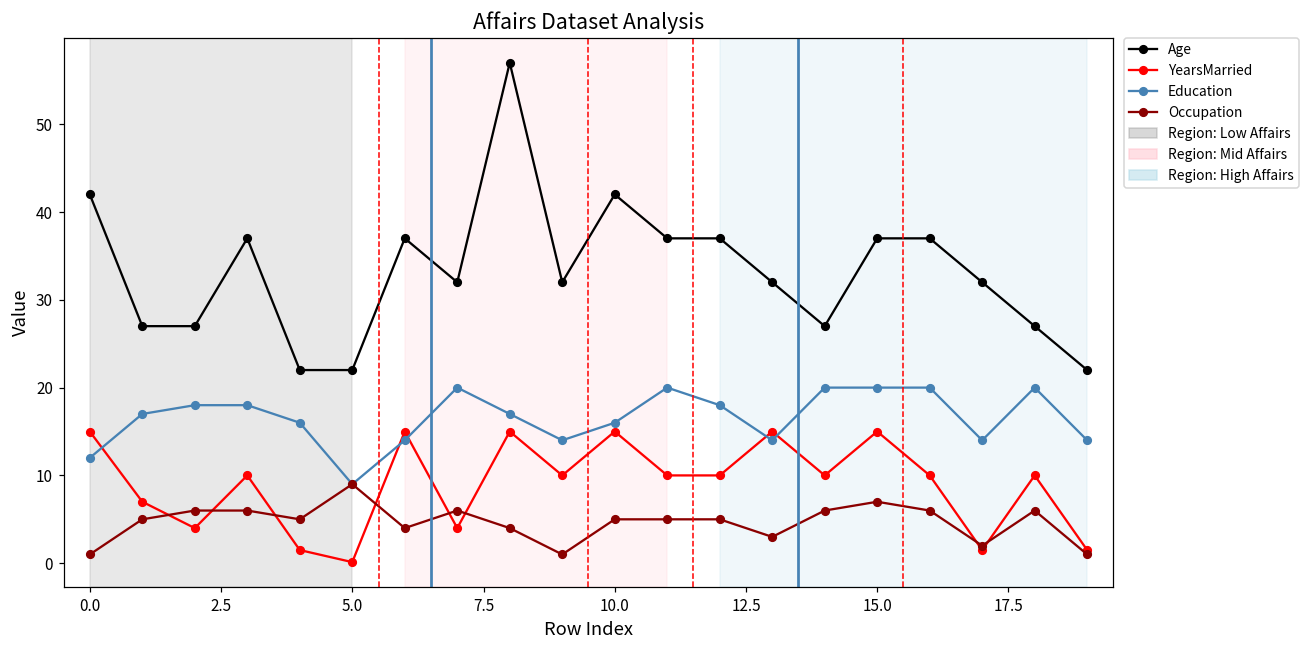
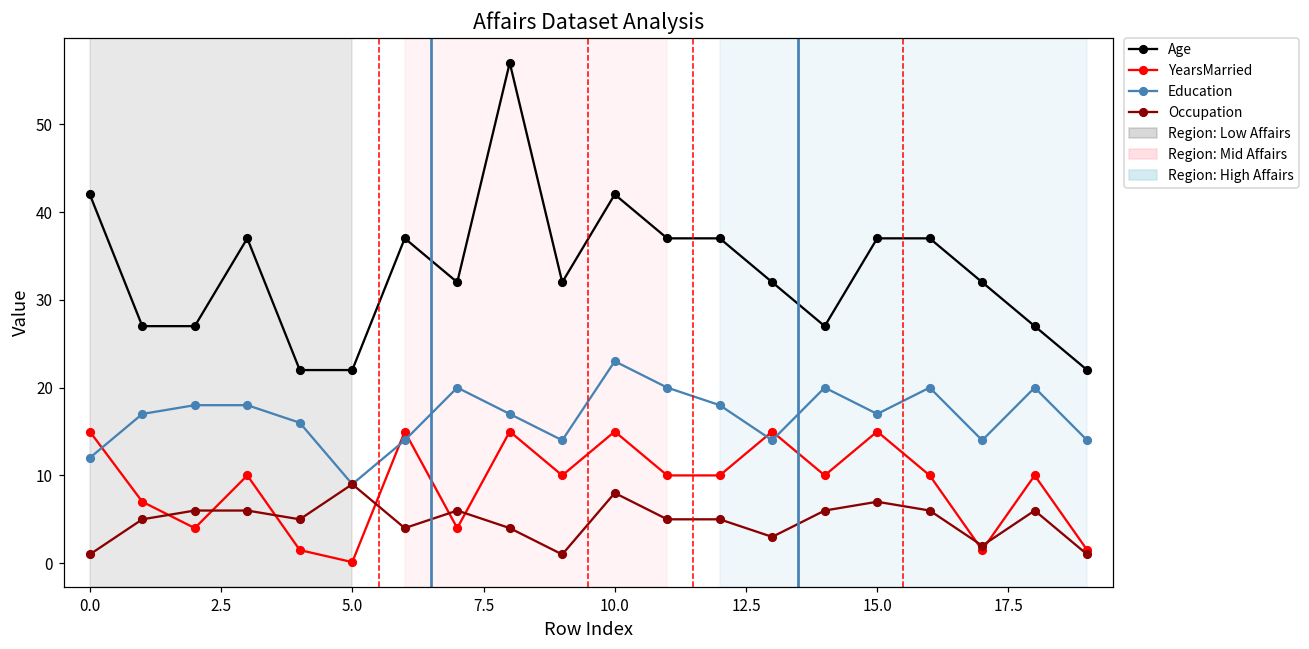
  {
    "Age": {
      "0.0": 42,
      "5.0": 22,
      "10.0": 42,
      "15.0": 37
    },
    "YearsMarried": {
      "0.0": 15,
      "5.0": 0,
      "10.0": 15,
      "15.0": 15
    },
    "Education": {
      "0.0": 12,
-     "10.0": 16,
-     "15.0": 20
+     "10.0": 23,
+     "15.0": 17
    },
    "Occupation": {
      "0.0": 1,
-     "10.0": 5,
+     "10.0": 8,
      "15.0": 7
    }
  }
